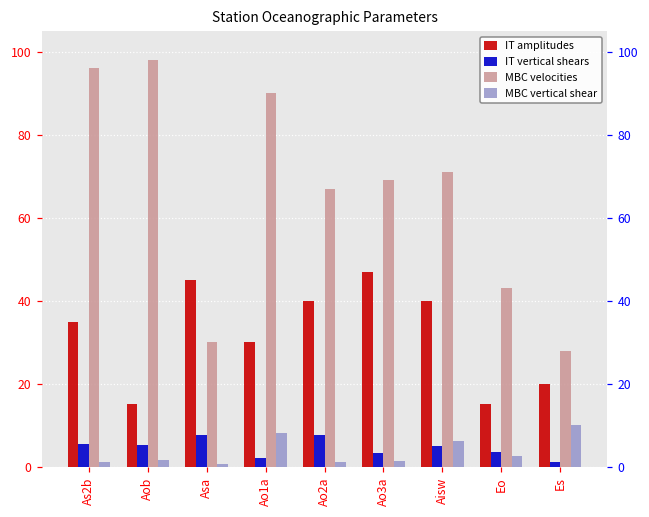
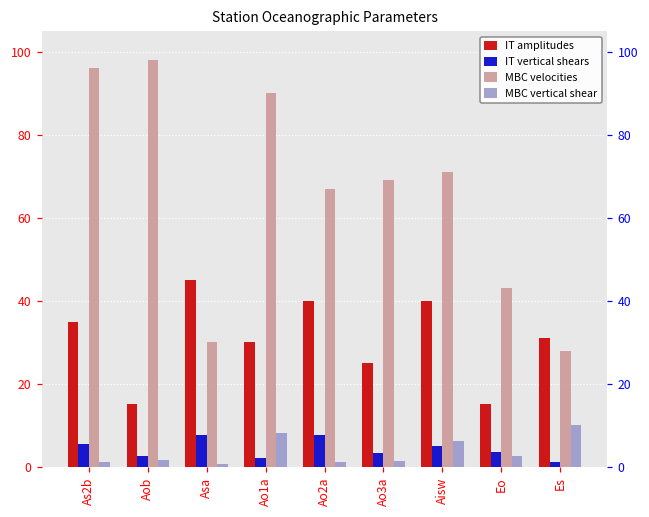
  {
    "IT amplitudes": {
      "As2b": 35,
      "Aob": 15,
      "Asa": 45,
      "Ao1a": 30,
      "Ao2a": 40,
-     "Ao3a": 47,
+     "Ao3a": 25,
      "Aisw": 40,
      "Eo": 15,
-     "Es": 20
+     "Es": 31
    },
    "IT vertical shears": {
      "As2b": 6,
-     "Aob": 5,
+     "Aob": 3,
      "Asa": 8,
      "Ao1a": 2,
      "Ao2a": 8,
      "Ao3a": 3,
      "Aisw": 5,
      "Eo": 4,
      "Es": 1
    },
    "MBC velocities": {
      "As2b": 96,
      "Aob": 98,
      "Asa": 30,
      "Ao1a": 90,
      "Ao2a": 67,
      "Ao3a": 69,
      "Aisw": 71,
      "Eo": 43,
      "Es": 28
    },
    "MBC vertical shear": {
      "As2b": 1,
      "Aob": 2,
      "Asa": 1,
      "Ao1a": 8,
      "Ao2a": 1,
      "Ao3a": 1,
      "Aisw": 6,
      "Eo": 3,
      "Es": 10
    }
  }
